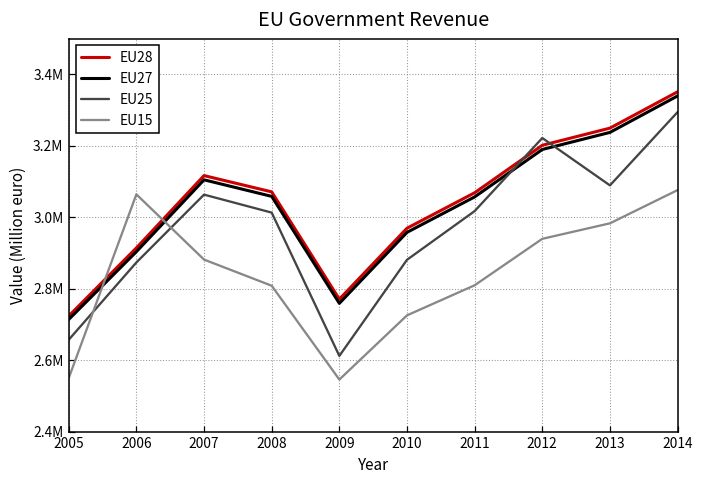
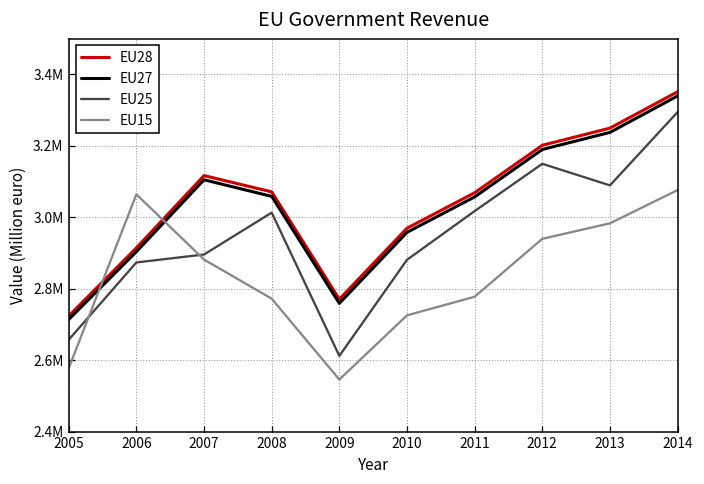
  {
    "EU28": {
      "2005": 2720000,
      "2006": 2910000,
      "2007": 3120000,
      "2008": 3070000,
      "2009": 2770000,
      "2010": 2970000,
      "2011": 3070000,
      "2012": 3200000,
      "2013": 3250000,
      "2014": 3350000
    },
    "EU27": {
      "2005": 2710000,
      "2006": 2900000,
      "2007": 3110000,
      "2008": 3060000,
      "2009": 2760000,
      "2010": 2960000,
      "2011": 3060000,
      "2012": 3190000,
      "2013": 3240000,
      "2014": 3340000
    },
    "EU25": {
      "2005": 2660000,
      "2006": 2870000,
-     "2007": 3060000,
+     "2007": 2900000,
      "2008": 3010000,
      "2009": 2610000,
      "2010": 2880000,
      "2011": 3020000,
-     "2012": 3220000,
+     "2012": 3150000,
      "2013": 3090000,
      "2014": 3290000
    },
    "EU15": {
-     "2005": 2550000,
+     "2005": 2580000,
      "2006": 3060000,
      "2007": 2880000,
-     "2008": 2810000,
+     "2008": 2770000,
      "2009": 2550000,
      "2010": 2730000,
-     "2011": 2810000,
+     "2011": 2780000,
      "2012": 2940000,
      "2013": 2980000,
      "2014": 3080000
    }
  }
